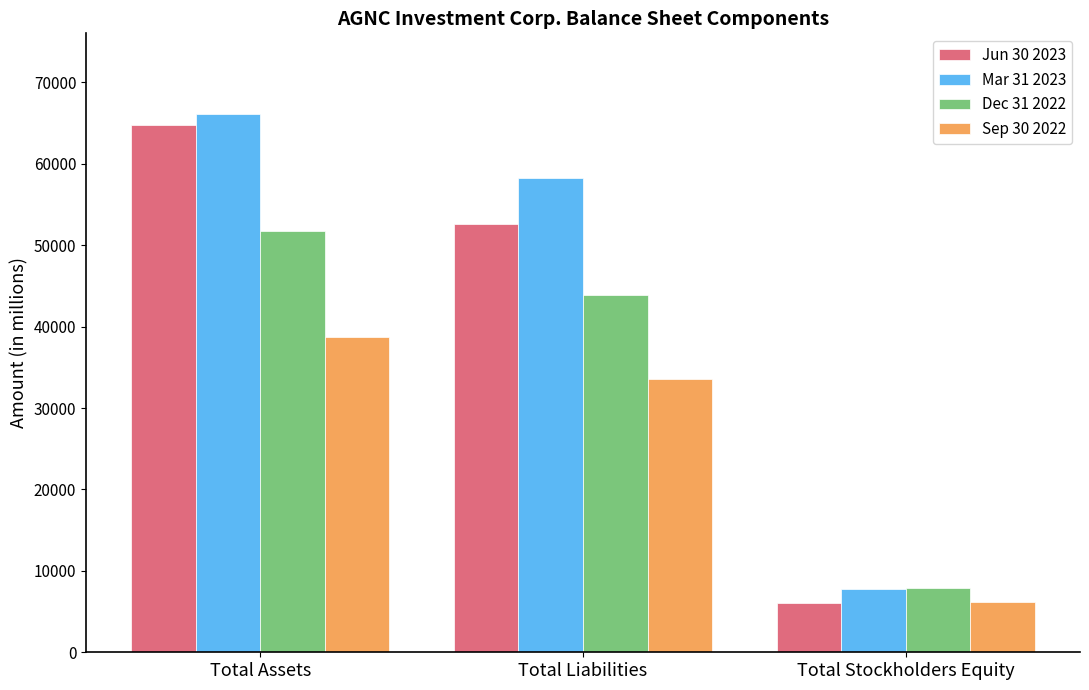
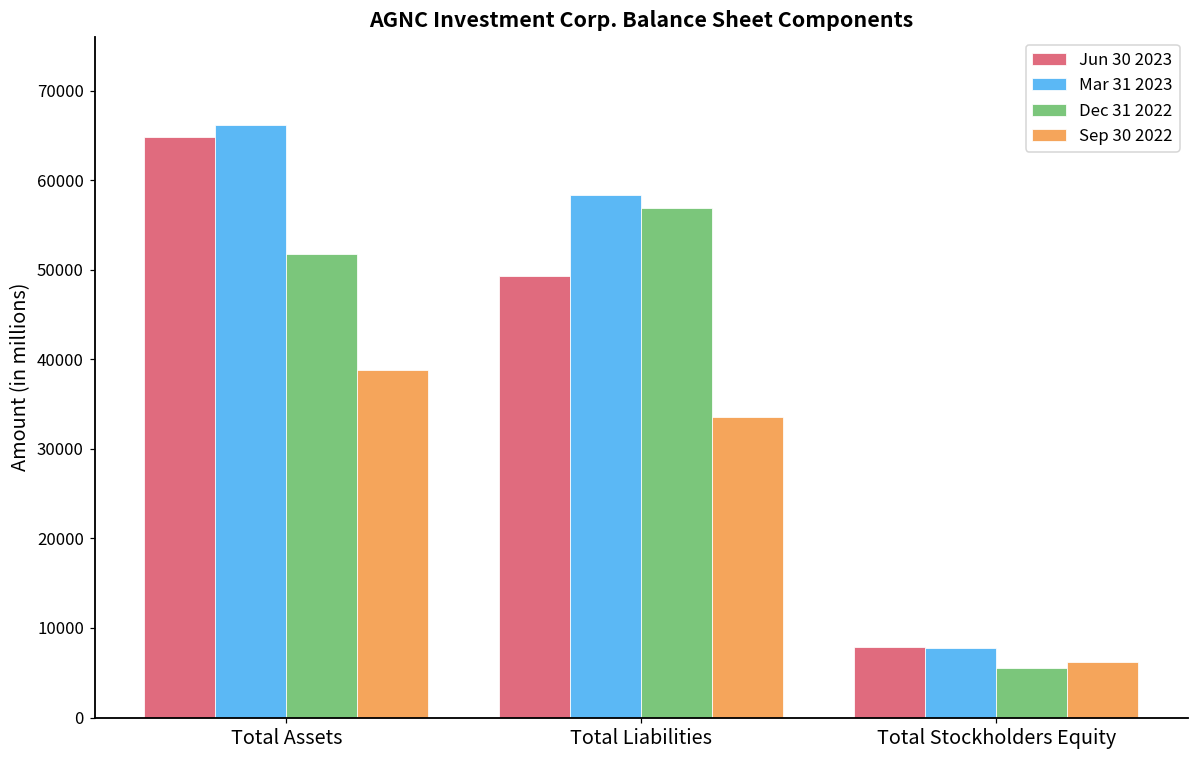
  {
    "Jun 30 2023": {
      "Total Assets": 65000,
-     "Total Liabilities": 53000,
-     "Total Stockholders Equity": 6000
+     "Total Liabilities": 49000,
+     "Total Stockholders Equity": 8000
    },
    "Mar 31 2023": {
      "Total Assets": 66000,
      "Total Liabilities": 58000,
      "Total Stockholders Equity": 8000
    },
    "Dec 31 2022": {
      "Total Assets": 52000,
-     "Total Liabilities": 44000,
-     "Total Stockholders Equity": 8000
+     "Total Liabilities": 57000,
+     "Total Stockholders Equity": 5000
    },
    "Sep 30 2022": {
      "Total Assets": 39000,
      "Total Liabilities": 34000,
      "Total Stockholders Equity": 6000
    }
  }
